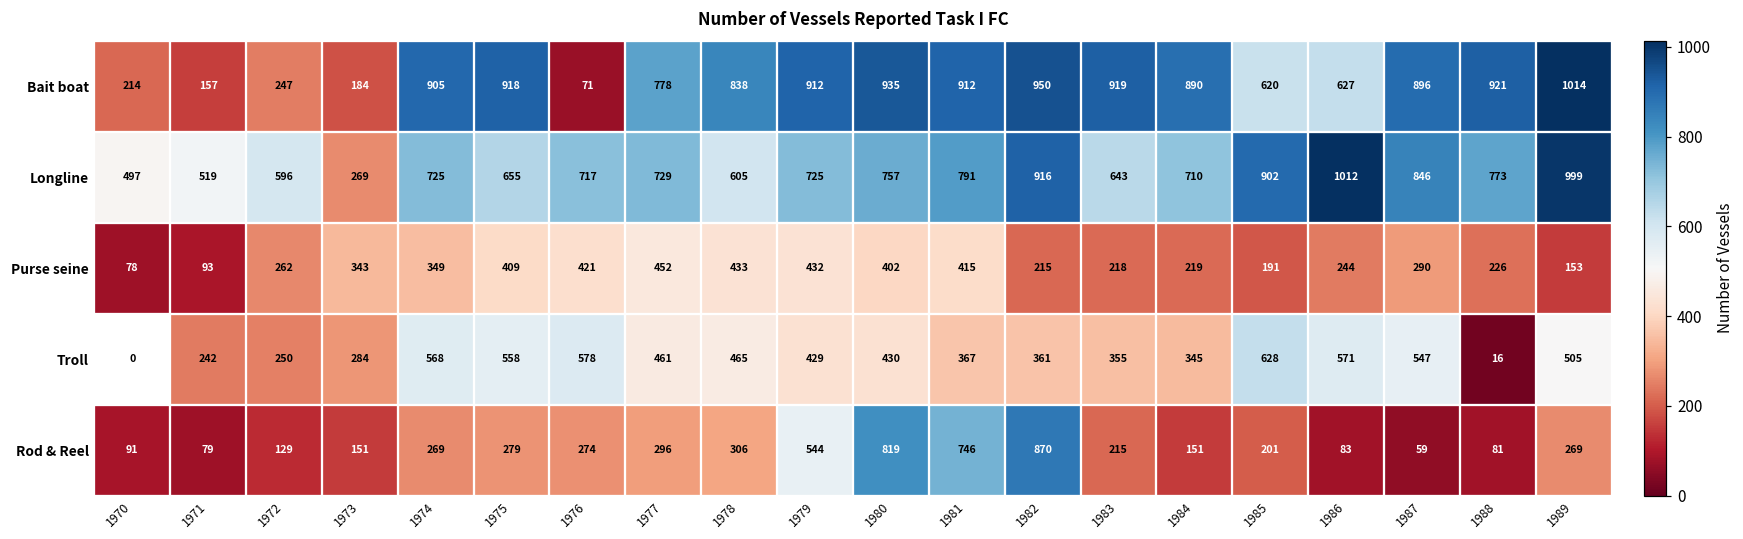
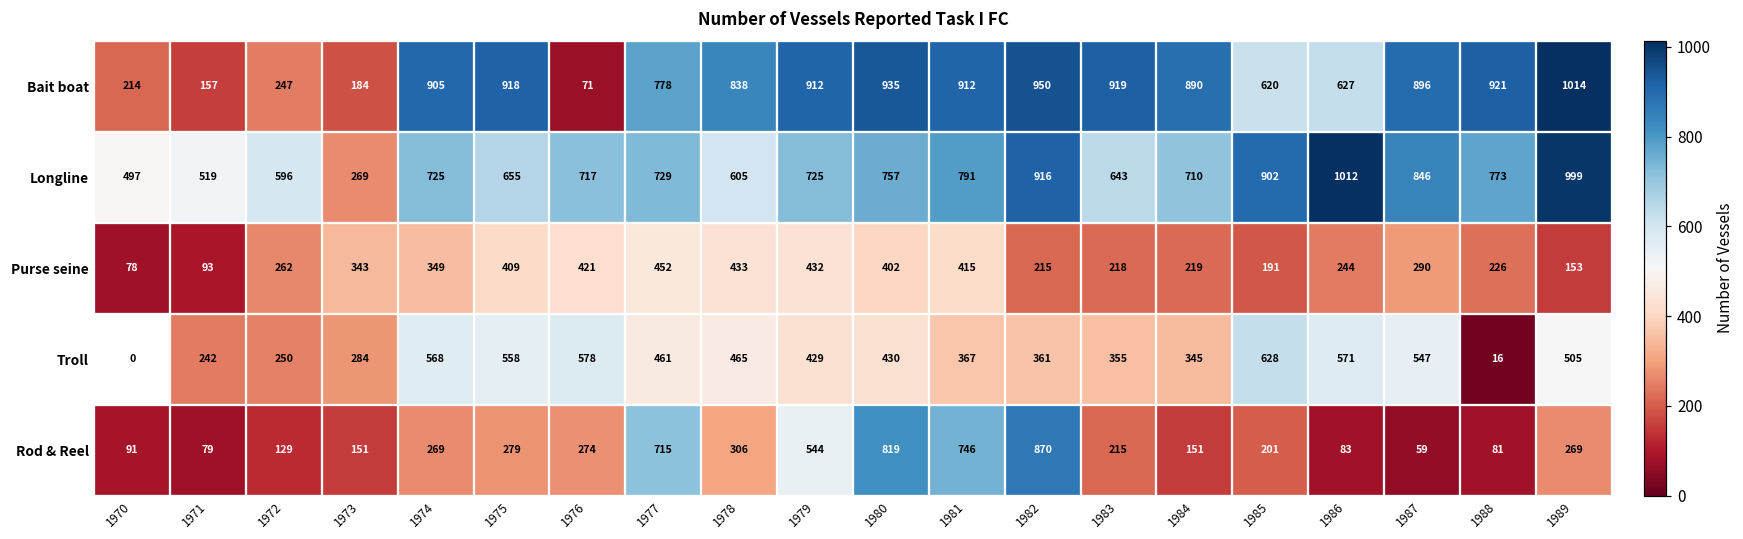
  {
    "Bait boat": {
      "1970": 214,
      "1971": 157,
      "1972": 247,
      "1973": 184,
      "1974": 905,
      "1975": 918,
      "1976": 71,
      "1977": 778,
      "1978": 838,
      "1979": 912,
      "1980": 935,
      "1981": 912,
      "1982": 950,
      "1983": 919,
      "1984": 890,
      "1985": 620,
      "1986": 627,
      "1987": 896,
      "1988": 921,
      "1989": 1014
    },
    "Longline": {
      "1970": 497,
      "1971": 519,
      "1972": 596,
      "1973": 269,
      "1974": 725,
      "1975": 655,
      "1976": 717,
      "1977": 729,
      "1978": 605,
      "1979": 725,
      "1980": 757,
      "1981": 791,
      "1982": 916,
      "1983": 643,
      "1984": 710,
      "1985": 902,
      "1986": 1012,
      "1987": 846,
      "1988": 773,
      "1989": 999
    },
    "Purse seine": {
      "1970": 78,
      "1971": 93,
      "1972": 262,
      "1973": 343,
      "1974": 349,
      "1975": 409,
      "1976": 421,
      "1977": 452,
      "1978": 433,
      "1979": 432,
      "1980": 402,
      "1981": 415,
      "1982": 215,
      "1983": 218,
      "1984": 219,
      "1985": 191,
      "1986": 244,
      "1987": 290,
      "1988": 226,
      "1989": 153
    },
    "Troll": {
      "1971": 242,
      "1972": 250,
      "1973": 284,
      "1974": 568,
      "1975": 558,
      "1976": 578,
      "1977": 461,
      "1978": 465,
      "1979": 429,
      "1980": 430,
      "1981": 367,
      "1982": 361,
      "1983": 355,
      "1984": 345,
      "1985": 628,
      "1986": 571,
      "1987": 547,
      "1988": 16,
      "1989": 505
    },
    "Rod & Reel": {
      "1970": 91,
      "1971": 79,
      "1972": 129,
      "1973": 151,
      "1974": 269,
      "1975": 279,
      "1976": 274,
-     "1977": 296,
+     "1977": 715,
      "1978": 306,
      "1979": 544,
      "1980": 819,
      "1981": 746,
      "1982": 870,
      "1983": 215,
      "1984": 151,
      "1985": 201,
      "1986": 83,
      "1987": 59,
      "1988": 81,
      "1989": 269
    }
  }
